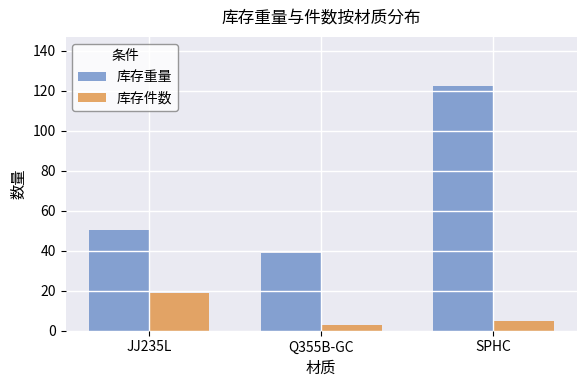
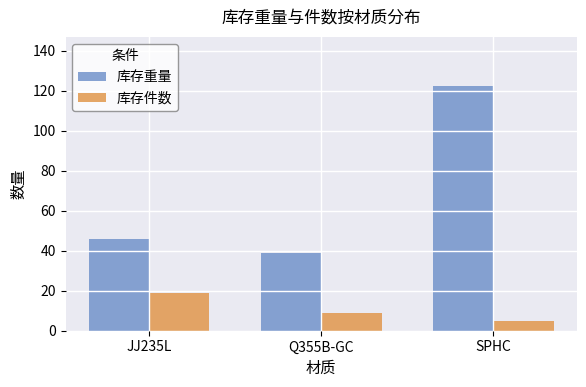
  {
    "库存重量": {
-     "JJ235L": 50,
+     "JJ235L": 46,
      "Q355B-GC": 39,
      "SPHC": 122
    },
    "库存件数": {
      "JJ235L": 19,
-     "Q355B-GC": 3,
+     "Q355B-GC": 9,
      "SPHC": 5
    }
  }
